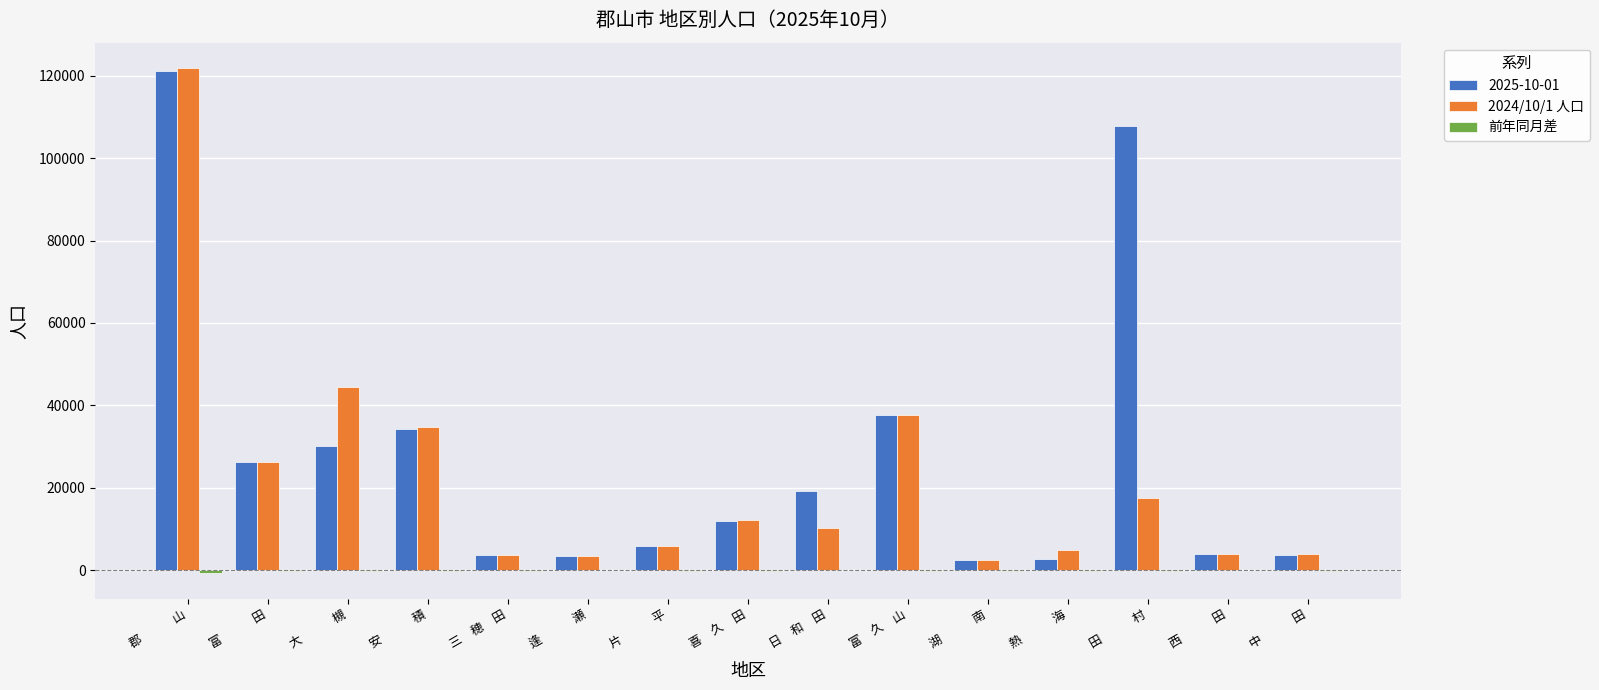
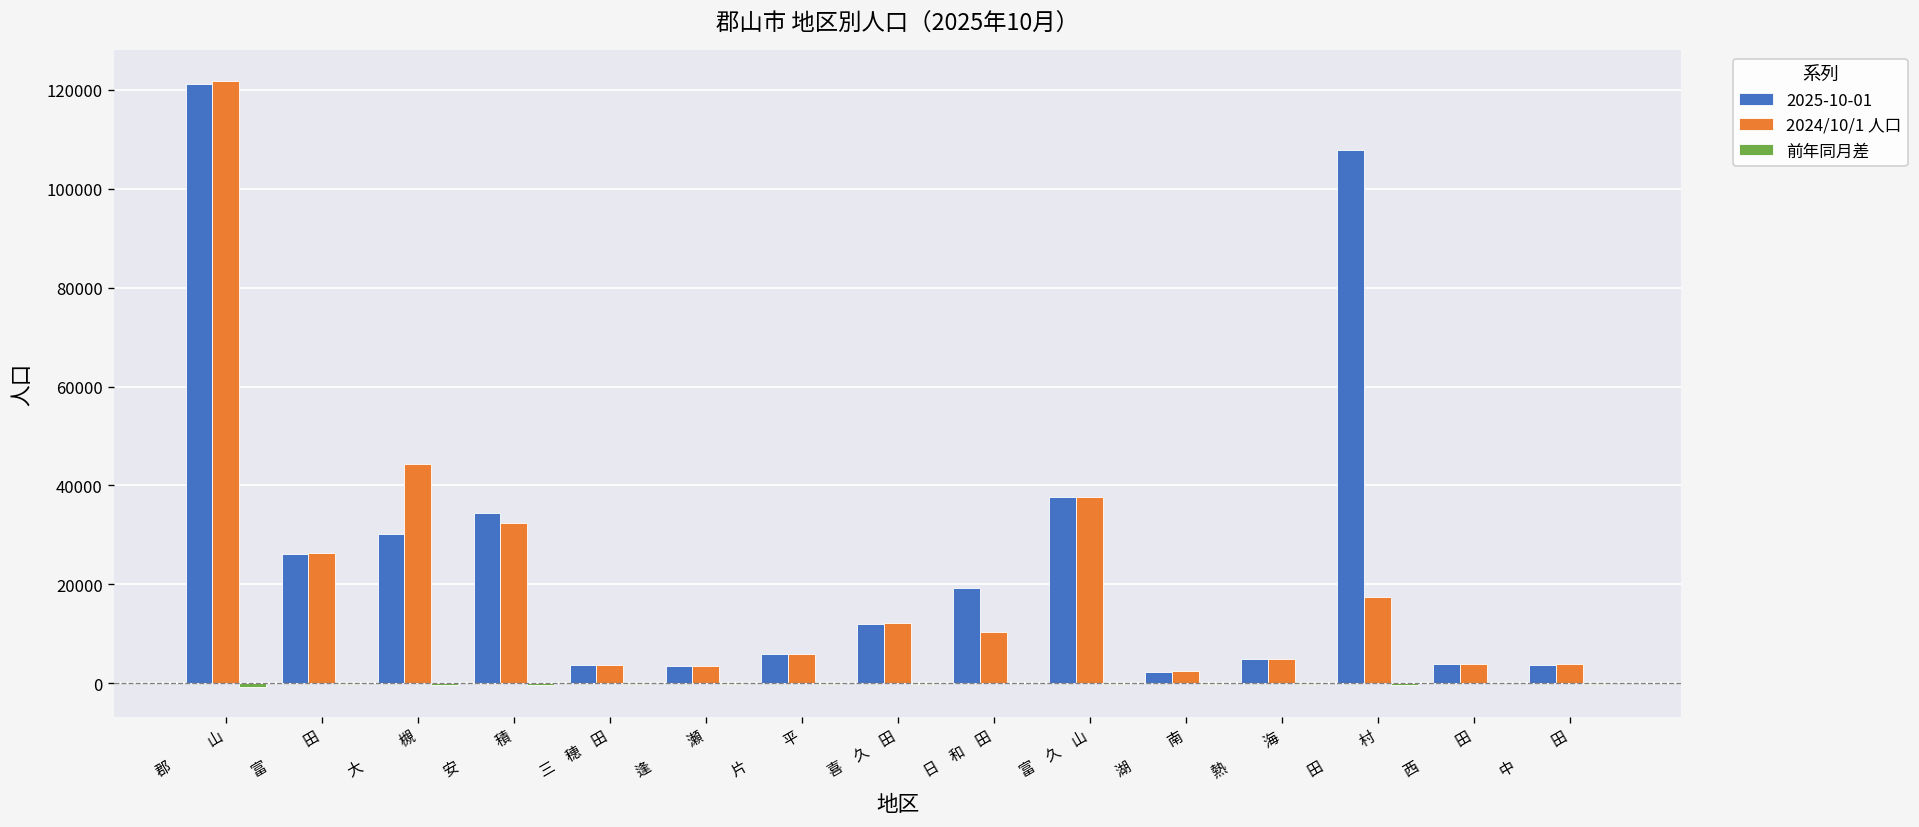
  {
    "2025-10-01": {
      "郡 山": 121000,
      "富 田": 26000,
      "大 槻": 30000,
      "安 積": 34000,
      "三 穂 田": 4000,
      "逢 瀬": 3000,
      "片 平": 6000,
      "喜 久 田": 12000,
      "日 和 田": 19000,
      "富 久 山": 38000,
      "湖 南": 2000,
-     "熱 海": 3000,
+     "熱 海": 5000,
      "田 村": 108000,
      "西 田": 4000,
      "中 田": 4000
    },
    "2024/10/1 人口": {
      "郡 山": 122000,
      "富 田": 26000,
      "大 槻": 44000,
-     "安 積": 35000,
+     "安 積": 32000,
      "三 穂 田": 4000,
      "逢 瀬": 3000,
      "片 平": 6000,
      "喜 久 田": 12000,
      "日 和 田": 10000,
      "富 久 山": 38000,
      "湖 南": 2000,
      "熱 海": 5000,
      "田 村": 17000,
      "西 田": 4000,
      "中 田": 4000
    },
    "前年同月差": {
      "郡 山": -1000
    }
  }
